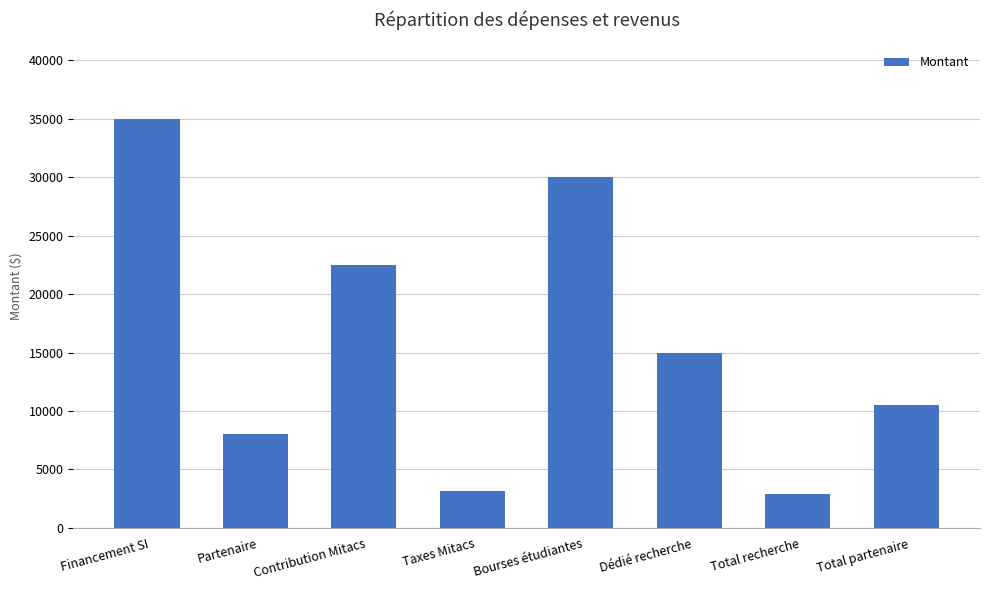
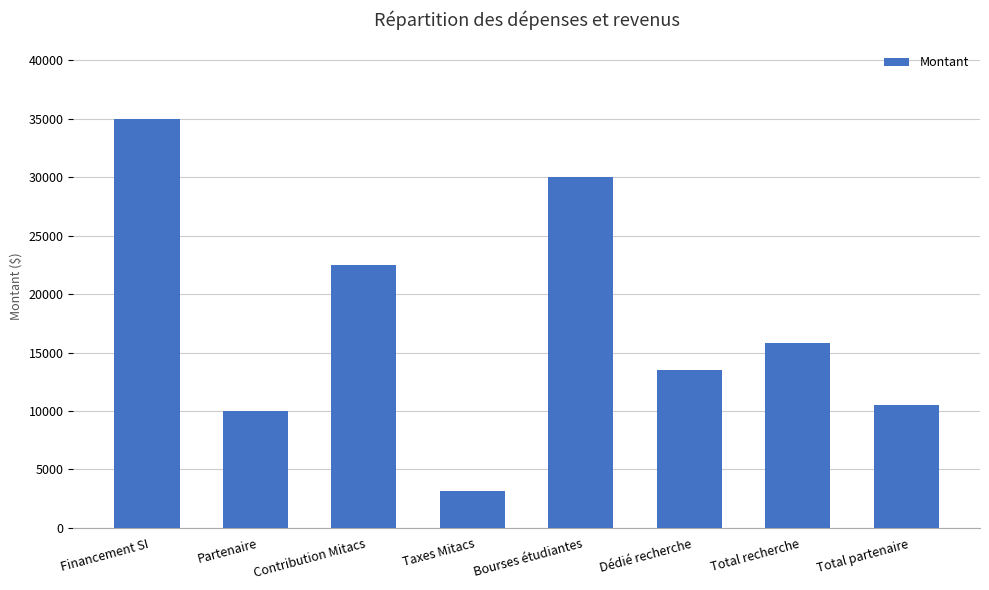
  {
    "Financement SI": 35000,
-   "Partenaire": 8100,
+   "Partenaire": 10000,
    "Contribution Mitacs": 22500,
    "Taxes Mitacs": 3200,
    "Bourses étudiantes": 30000,
-   "Dédié recherche": 15000,
-   "Total recherche": 2900,
+   "Dédié recherche": 13600,
+   "Total recherche": 15800,
    "Total partenaire": 10500
  }
